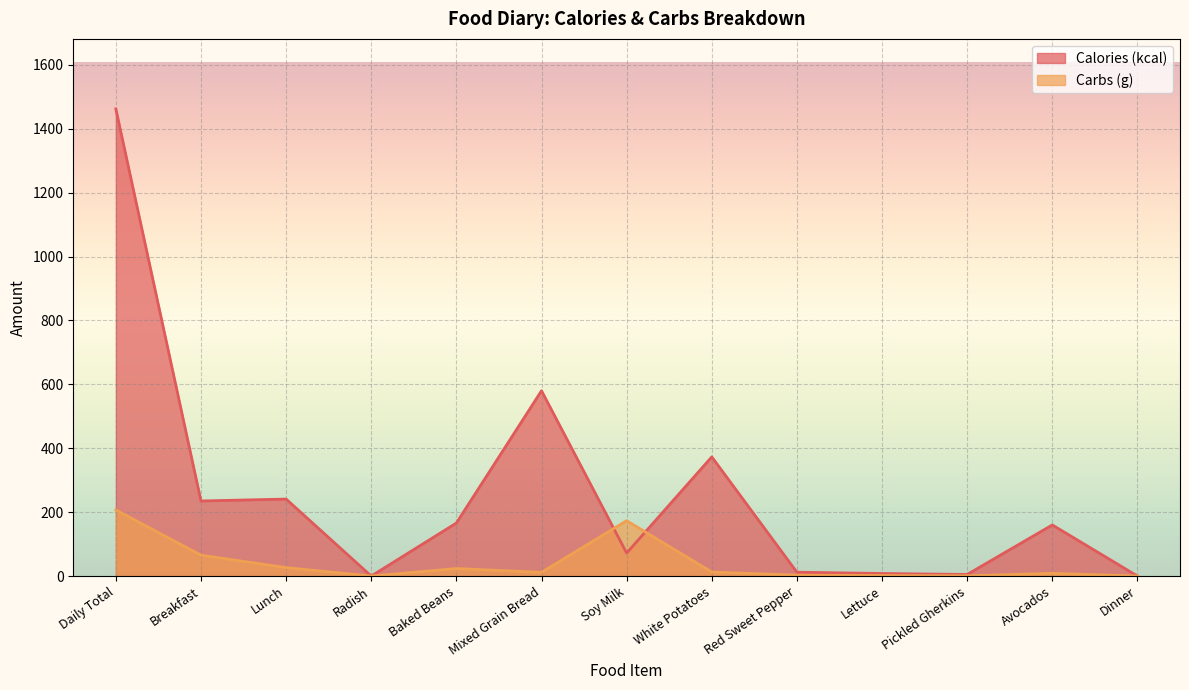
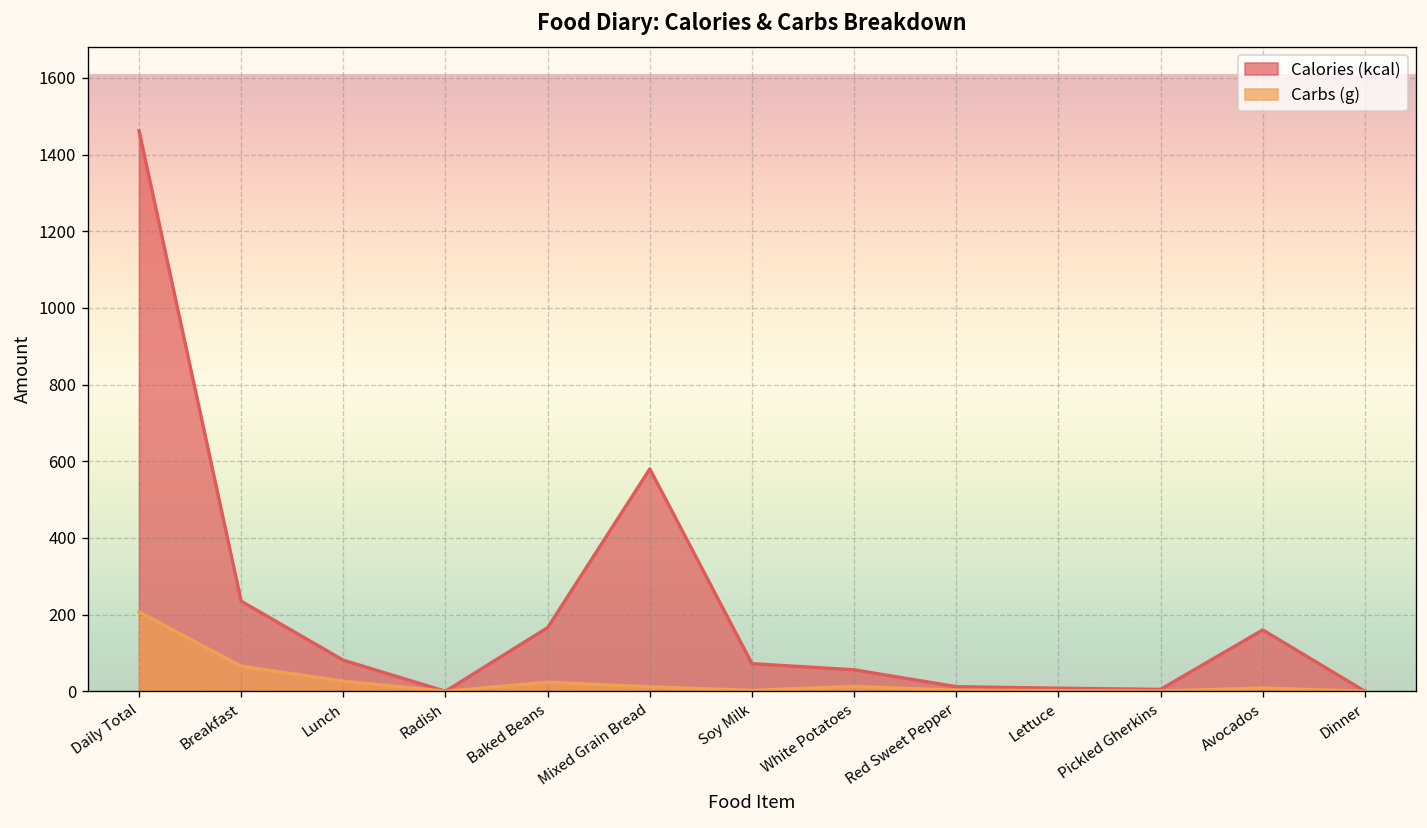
  {
    "Calories (kcal)": {
      "Daily Total": 1460,
      "Breakfast": 240,
-     "Lunch": 240,
+     "Lunch": 80,
      "Baked Beans": 170,
      "Mixed Grain Bread": 580,
      "Soy Milk": 70,
-     "White Potatoes": 370,
+     "White Potatoes": 60,
      "Red Sweet Pepper": 10,
      "Avocados": 160
    },
    "Carbs (g)": {
      "Daily Total": 210,
      "Breakfast": 70,
      "Lunch": 30,
      "Baked Beans": 20,
      "Mixed Grain Bread": 10,
-     "Soy Milk": 170,
+     "Soy Milk": 0,
      "White Potatoes": 10,
      "Red Sweet Pepper": 0,
      "Avocados": 10
    }
  }
